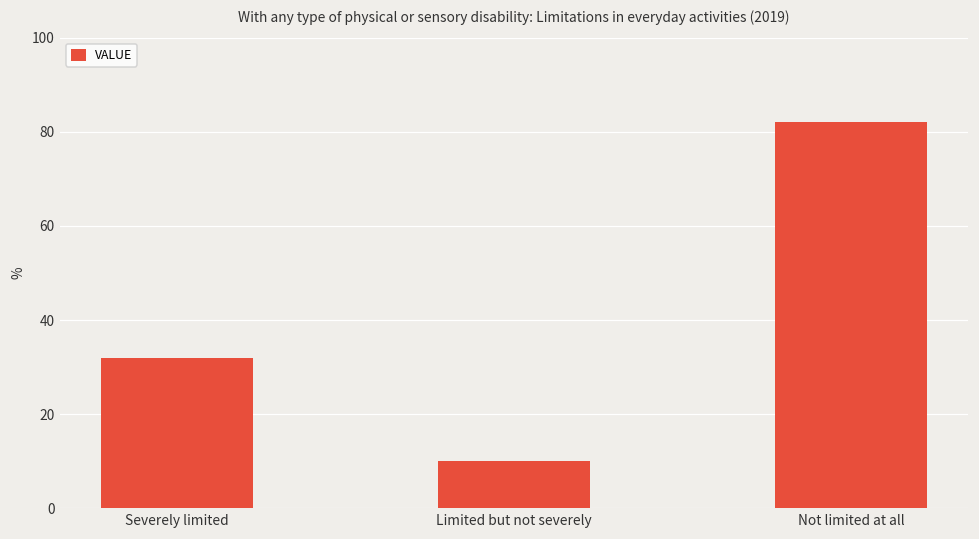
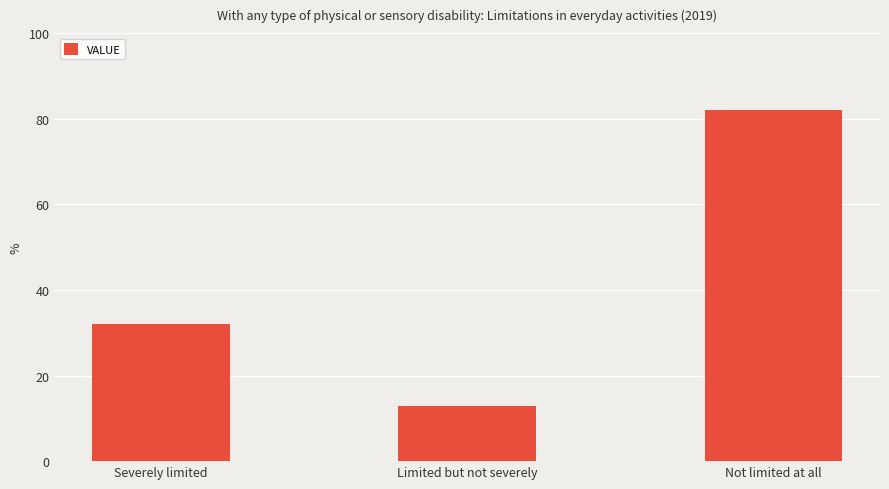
  {
    "Severely limited": 32,
-   "Limited but not severely": 10,
+   "Limited but not severely": 13,
    "Not limited at all": 82
  }
